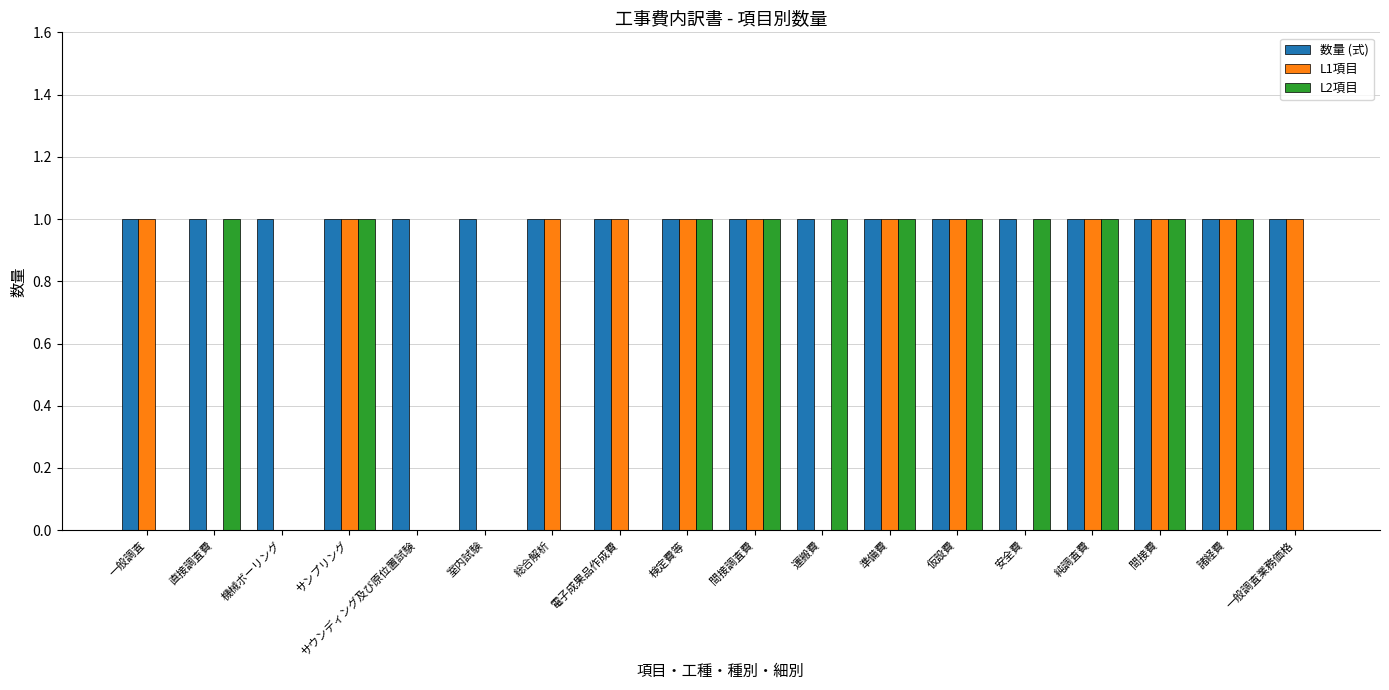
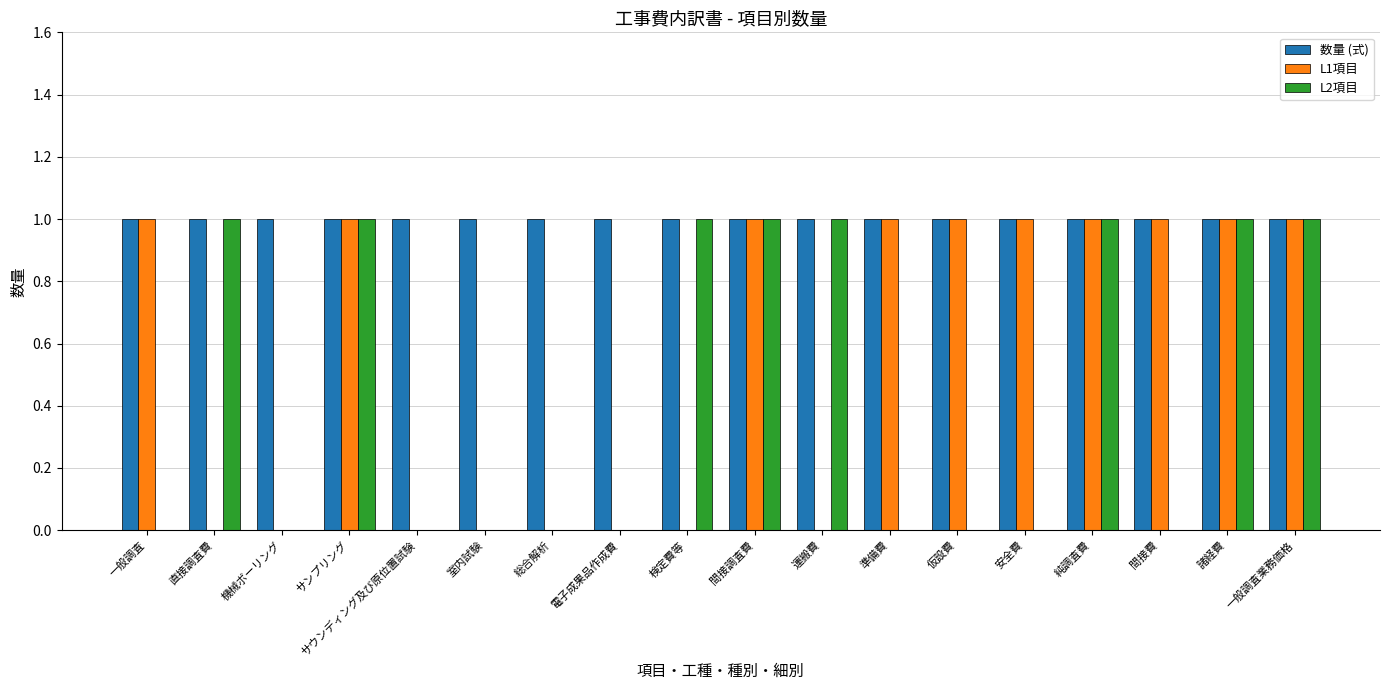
  {
    "数量 (式)": {
      "一般調査": 1,
      "直接調査費": 1,
      "機械ボーリング": 1,
      "サンプリング": 1,
      "サウンディング及び原位置試験": 1,
      "室内試験": 1,
      "総合解析": 1,
      "電子成果品作成費": 1,
      "検定費等": 1,
      "間接調査費": 1,
      "運搬費": 1,
      "準備費": 1,
      "仮設費": 1,
      "安全費": 1,
      "純調査費": 1,
      "間接費": 1,
      "諸経費": 1,
      "一般調査業務価格": 1
    },
    "L1項目": {
      "一般調査": 1,
      "直接調査費": 0,
      "機械ボーリング": 0,
      "サンプリング": 1,
      "サウンディング及び原位置試験": 0,
      "室内試験": 0,
-     "総合解析": 1,
-     "電子成果品作成費": 1,
-     "検定費等": 1,
+     "総合解析": 0,
+     "電子成果品作成費": 0,
+     "検定費等": 0,
      "間接調査費": 1,
      "運搬費": 0,
      "準備費": 1,
      "仮設費": 1,
-     "安全費": 0,
+     "安全費": 1,
      "純調査費": 1,
      "間接費": 1,
      "諸経費": 1,
      "一般調査業務価格": 1
    },
    "L2項目": {
      "一般調査": 0,
      "直接調査費": 1,
      "機械ボーリング": 0,
      "サンプリング": 1,
      "サウンディング及び原位置試験": 0,
      "室内試験": 0,
      "総合解析": 0,
      "電子成果品作成費": 0,
      "検定費等": 1,
      "間接調査費": 1,
      "運搬費": 1,
-     "準備費": 1,
-     "仮設費": 1,
-     "安全費": 1,
+     "準備費": 0,
+     "仮設費": 0,
+     "安全費": 0,
      "純調査費": 1,
-     "間接費": 1,
+     "間接費": 0,
      "諸経費": 1,
-     "一般調査業務価格": 0
+     "一般調査業務価格": 1
    }
  }
